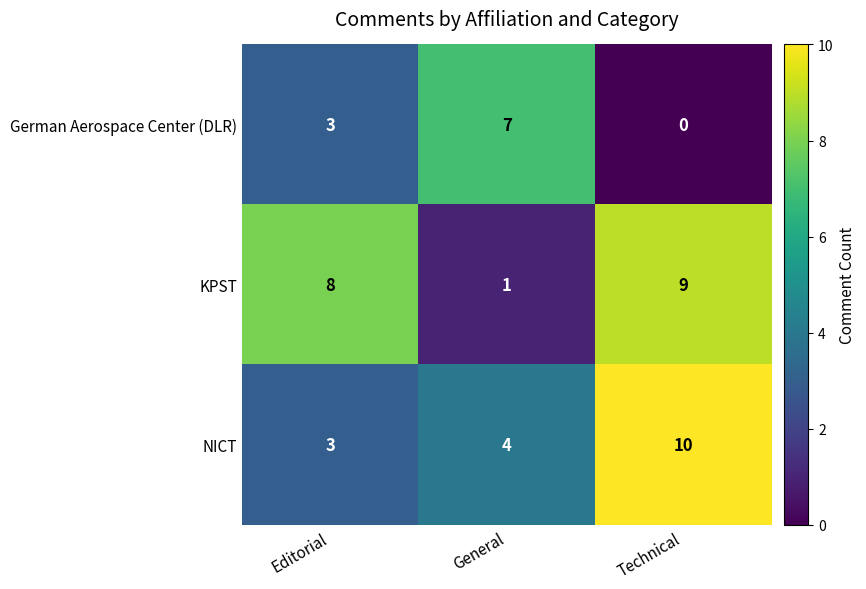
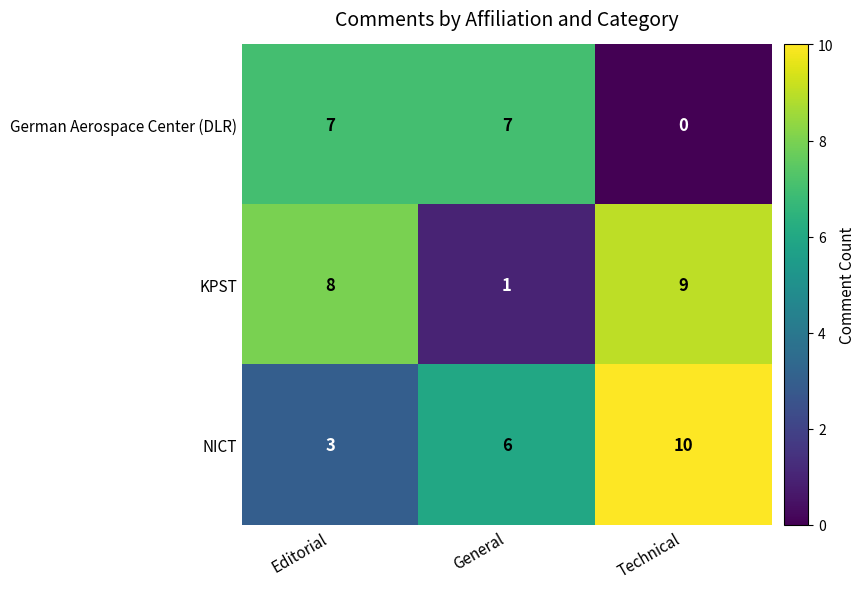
  {
    "German Aerospace Center (DLR)": {
-     "Editorial": 3,
+     "Editorial": 7,
      "General": 7,
      "Technical": 0
    },
    "KPST": {
      "Editorial": 8,
      "General": 1,
      "Technical": 9
    },
    "NICT": {
      "Editorial": 3,
-     "General": 4,
+     "General": 6,
      "Technical": 10
    }
  }
